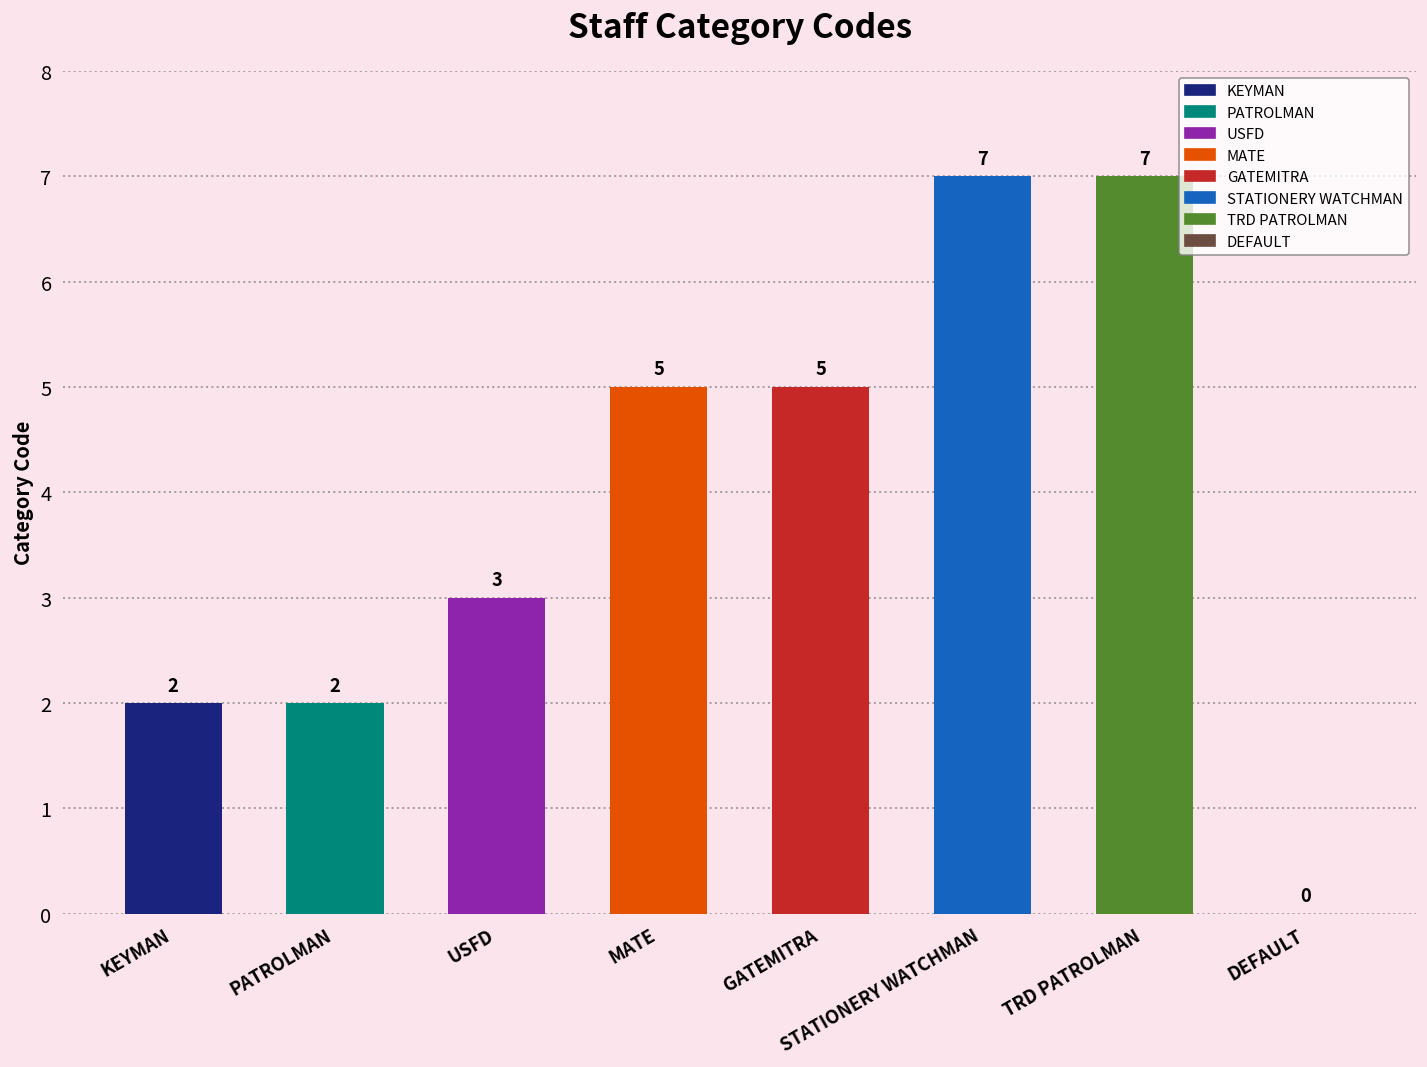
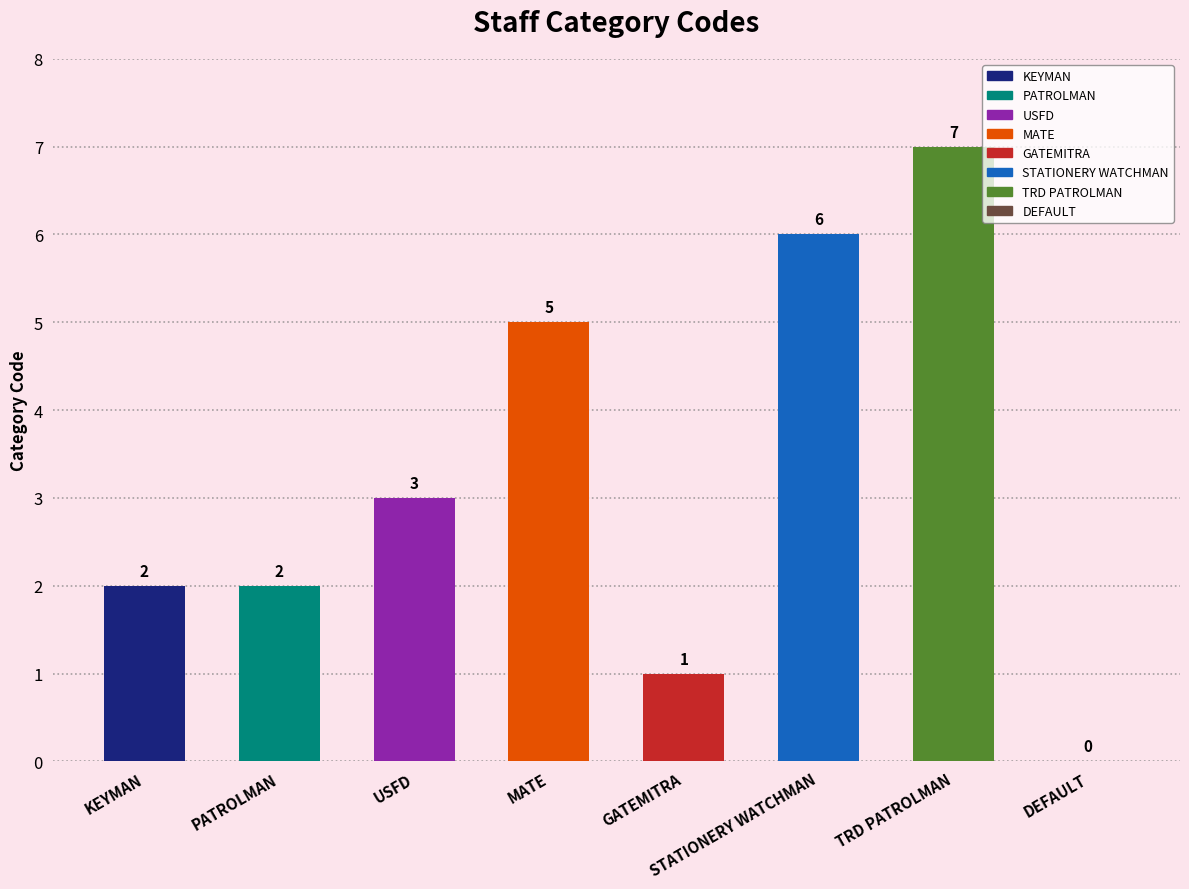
  {
    "KEYMAN": 2,
    "PATROLMAN": 2,
    "USFD": 3,
    "MATE": 5,
-   "GATEMITRA": 5,
-   "STATIONERY WATCHMAN": 7,
+   "GATEMITRA": 1,
+   "STATIONERY WATCHMAN": 6,
    "TRD PATROLMAN": 7,
    "DEFAULT": 0
  }
